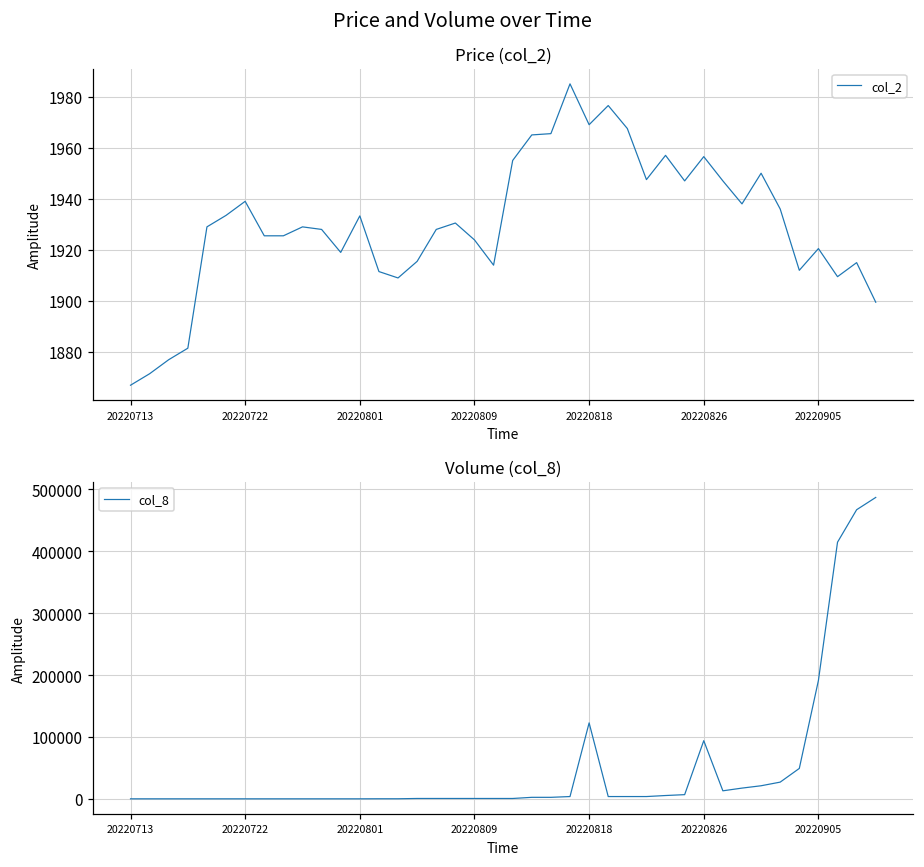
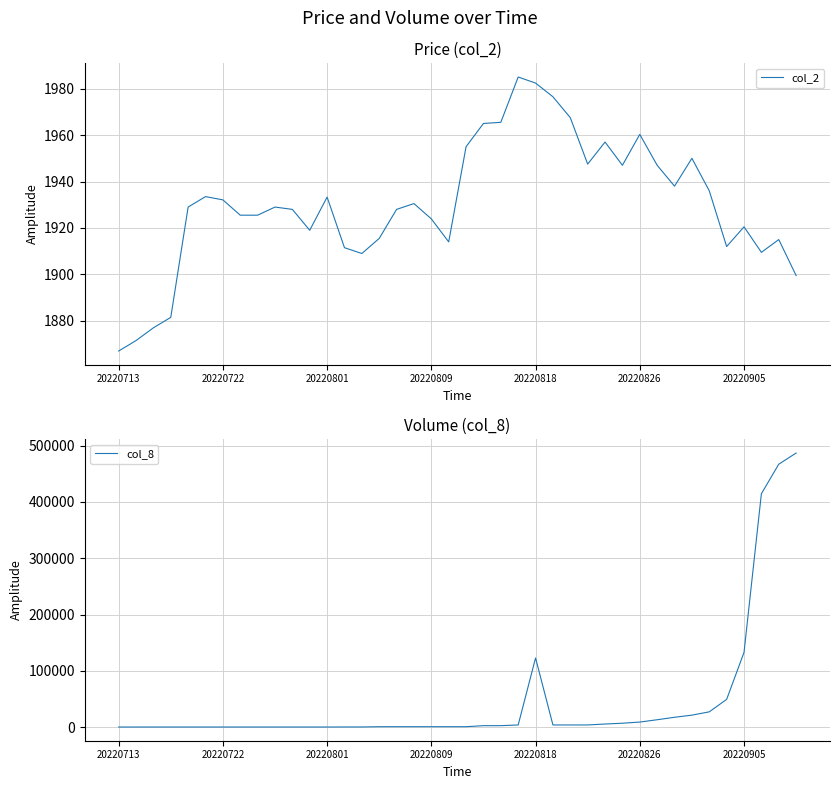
  {
    "Price (col_2)": {
      "20220713": 1867,
-     "20220722": 1939,
+     "20220722": 1932,
      "20220801": 1933,
      "20220809": 1924,
-     "20220818": 1969,
-     "20220826": 1957,
+     "20220818": 1982,
+     "20220826": 1960,
      "20220905": 1921
    },
    "Volume (col_8)": {
      "20220713": 0,
      "20220722": 0,
      "20220801": 0,
      "20220809": 0,
      "20220818": 120000,
-     "20220826": 90000,
-     "20220905": 190000
+     "20220826": 10000,
+     "20220905": 130000
    }
  }
